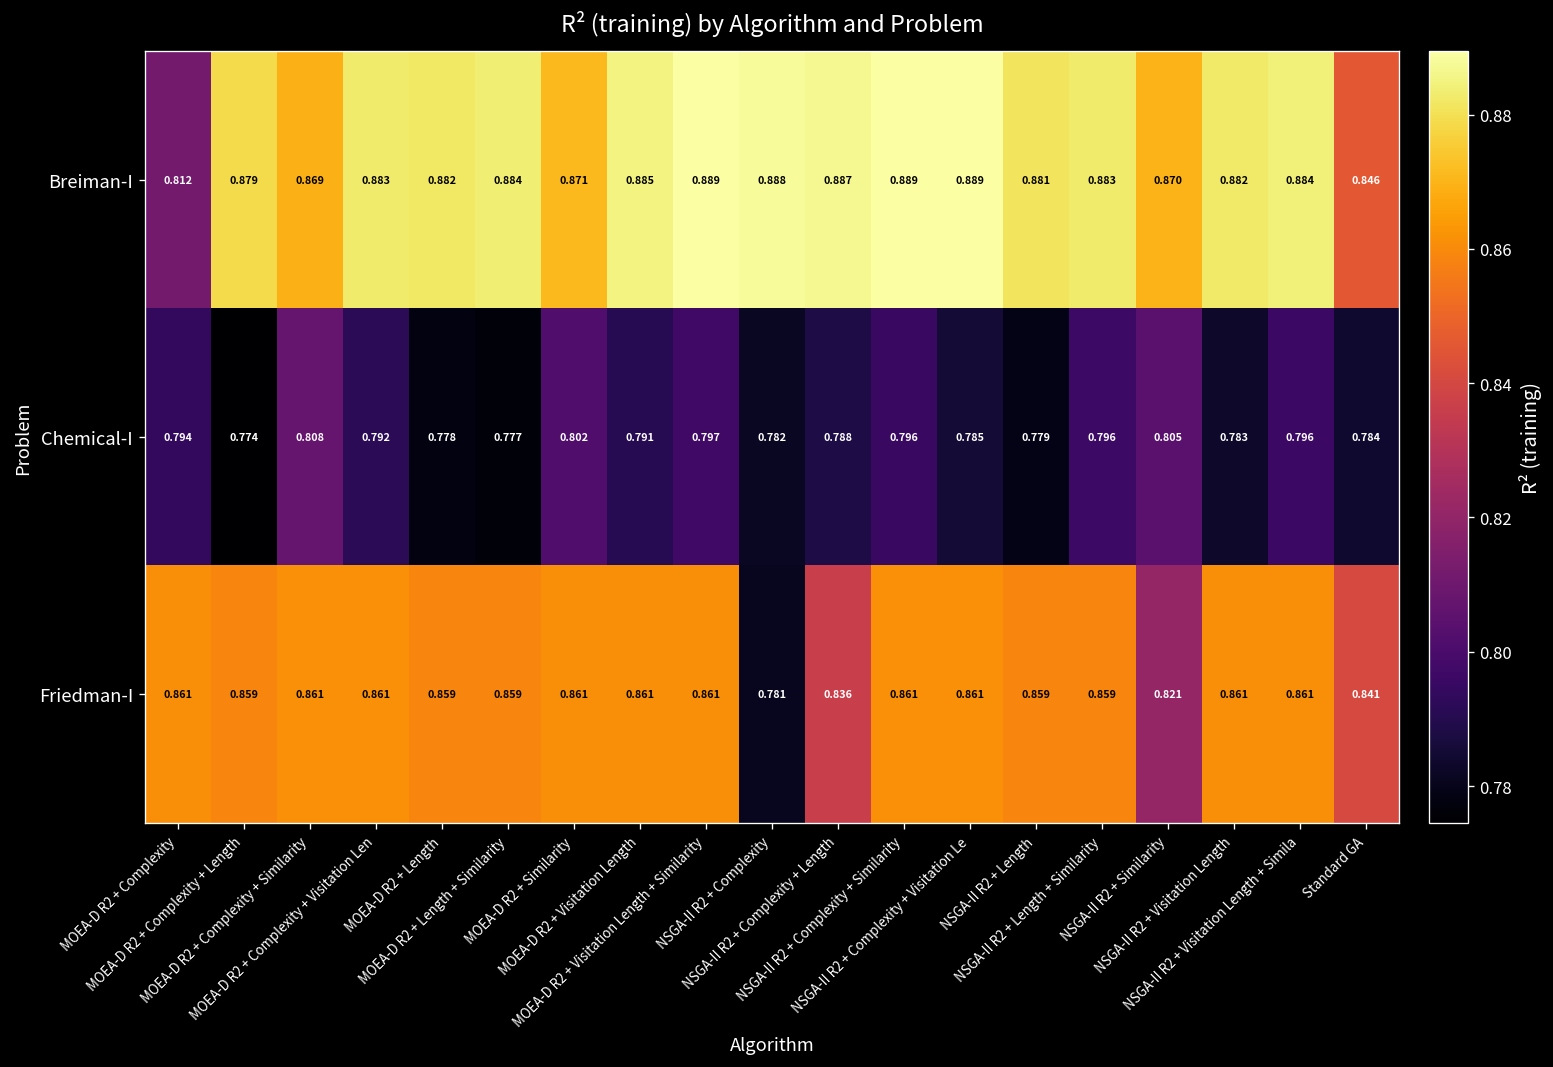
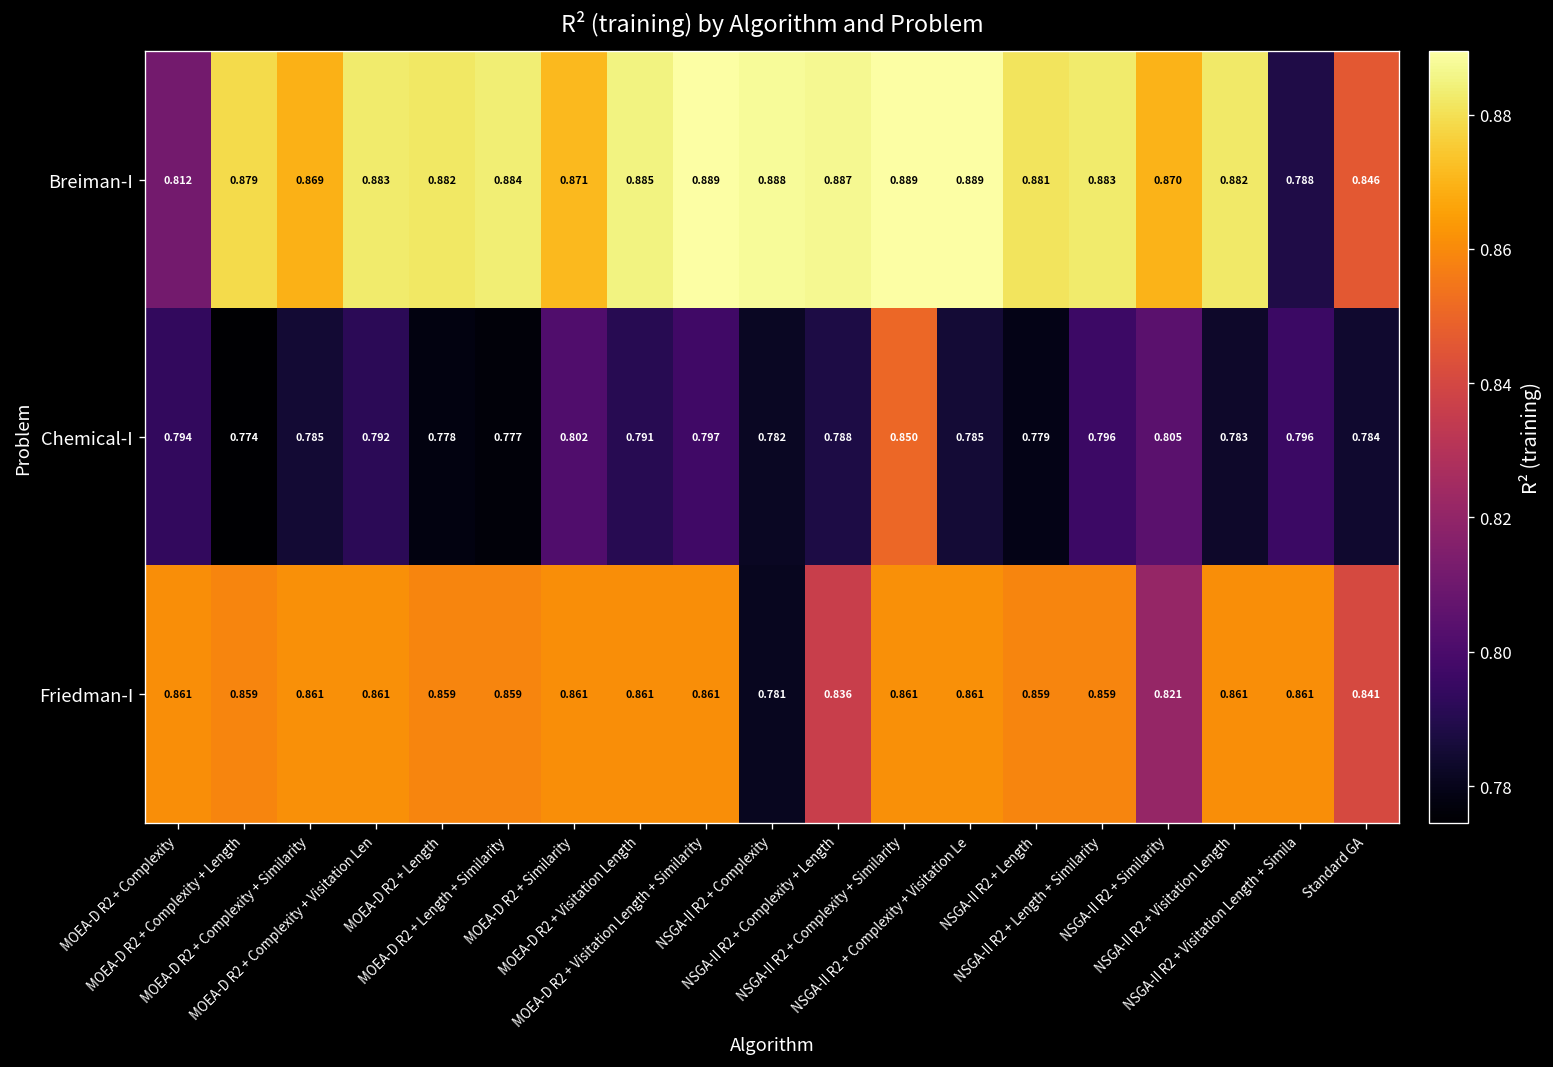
  {
    "Breiman-I": {
      "MOEA-D R2 + Complexity": 0.812,
      "MOEA-D R2 + Complexity + Length": 0.879,
      "MOEA-D R2 + Complexity + Similarity": 0.869,
      "MOEA-D R2 + Complexity + Visitation Len": 0.883,
      "MOEA-D R2 + Length": 0.882,
      "MOEA-D R2 + Length + Similarity": 0.884,
      "MOEA-D R2 + Similarity": 0.871,
      "MOEA-D R2 + Visitation Length": 0.885,
      "MOEA-D R2 + Visitation Length + Similarity": 0.889,
      "NSGA-II R2 + Complexity": 0.888,
      "NSGA-II R2 + Complexity + Length": 0.887,
      "NSGA-II R2 + Complexity + Similarity": 0.889,
      "NSGA-II R2 + Complexity + Visitation Le": 0.889,
      "NSGA-II R2 + Length": 0.881,
      "NSGA-II R2 + Length + Similarity": 0.883,
      "NSGA-II R2 + Similarity": 0.870,
      "NSGA-II R2 + Visitation Length": 0.882,
-     "NSGA-II R2 + Visitation Length + Simila": 0.884,
+     "NSGA-II R2 + Visitation Length + Simila": 0.788,
      "Standard GA": 0.846
    },
    "Chemical-I": {
      "MOEA-D R2 + Complexity": 0.794,
      "MOEA-D R2 + Complexity + Length": 0.774,
-     "MOEA-D R2 + Complexity + Similarity": 0.808,
+     "MOEA-D R2 + Complexity + Similarity": 0.785,
      "MOEA-D R2 + Complexity + Visitation Len": 0.792,
      "MOEA-D R2 + Length": 0.778,
      "MOEA-D R2 + Length + Similarity": 0.777,
      "MOEA-D R2 + Similarity": 0.802,
      "MOEA-D R2 + Visitation Length": 0.791,
      "MOEA-D R2 + Visitation Length + Similarity": 0.797,
      "NSGA-II R2 + Complexity": 0.782,
      "NSGA-II R2 + Complexity + Length": 0.788,
-     "NSGA-II R2 + Complexity + Similarity": 0.796,
+     "NSGA-II R2 + Complexity + Similarity": 0.850,
      "NSGA-II R2 + Complexity + Visitation Le": 0.785,
      "NSGA-II R2 + Length": 0.779,
      "NSGA-II R2 + Length + Similarity": 0.796,
      "NSGA-II R2 + Similarity": 0.805,
      "NSGA-II R2 + Visitation Length": 0.783,
      "NSGA-II R2 + Visitation Length + Simila": 0.796,
      "Standard GA": 0.784
    },
    "Friedman-I": {
      "MOEA-D R2 + Complexity": 0.861,
      "MOEA-D R2 + Complexity + Length": 0.859,
      "MOEA-D R2 + Complexity + Similarity": 0.861,
      "MOEA-D R2 + Complexity + Visitation Len": 0.861,
      "MOEA-D R2 + Length": 0.859,
      "MOEA-D R2 + Length + Similarity": 0.859,
      "MOEA-D R2 + Similarity": 0.861,
      "MOEA-D R2 + Visitation Length": 0.861,
      "MOEA-D R2 + Visitation Length + Similarity": 0.861,
      "NSGA-II R2 + Complexity": 0.781,
      "NSGA-II R2 + Complexity + Length": 0.836,
      "NSGA-II R2 + Complexity + Similarity": 0.861,
      "NSGA-II R2 + Complexity + Visitation Le": 0.861,
      "NSGA-II R2 + Length": 0.859,
      "NSGA-II R2 + Length + Similarity": 0.859,
      "NSGA-II R2 + Similarity": 0.821,
      "NSGA-II R2 + Visitation Length": 0.861,
      "NSGA-II R2 + Visitation Length + Simila": 0.861,
      "Standard GA": 0.841
    }
  }
